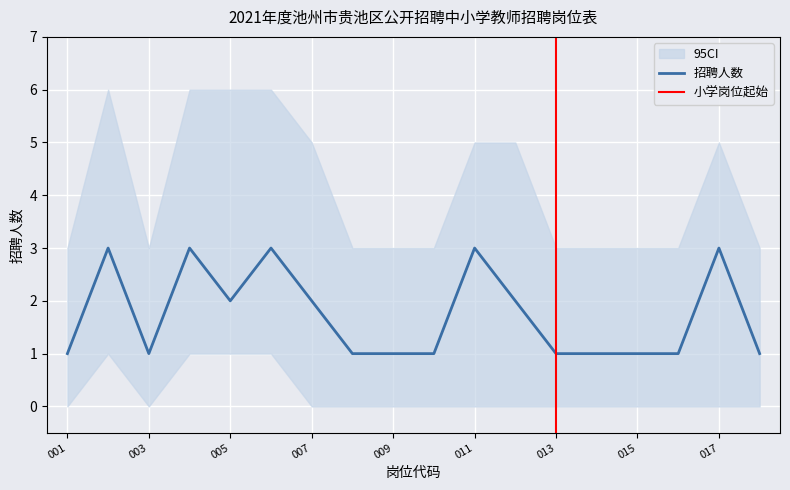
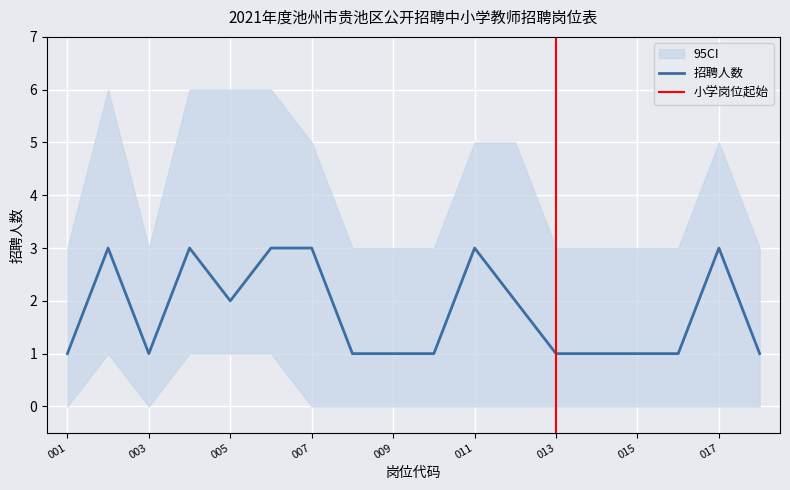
  {
    "招聘人数": {
      "001": 1,
      "003": 1,
      "005": 2,
-     "007": 2,
+     "007": 3,
      "009": 1,
      "011": 3,
      "013": 1,
      "015": 1,
      "017": 3
    }
  }
